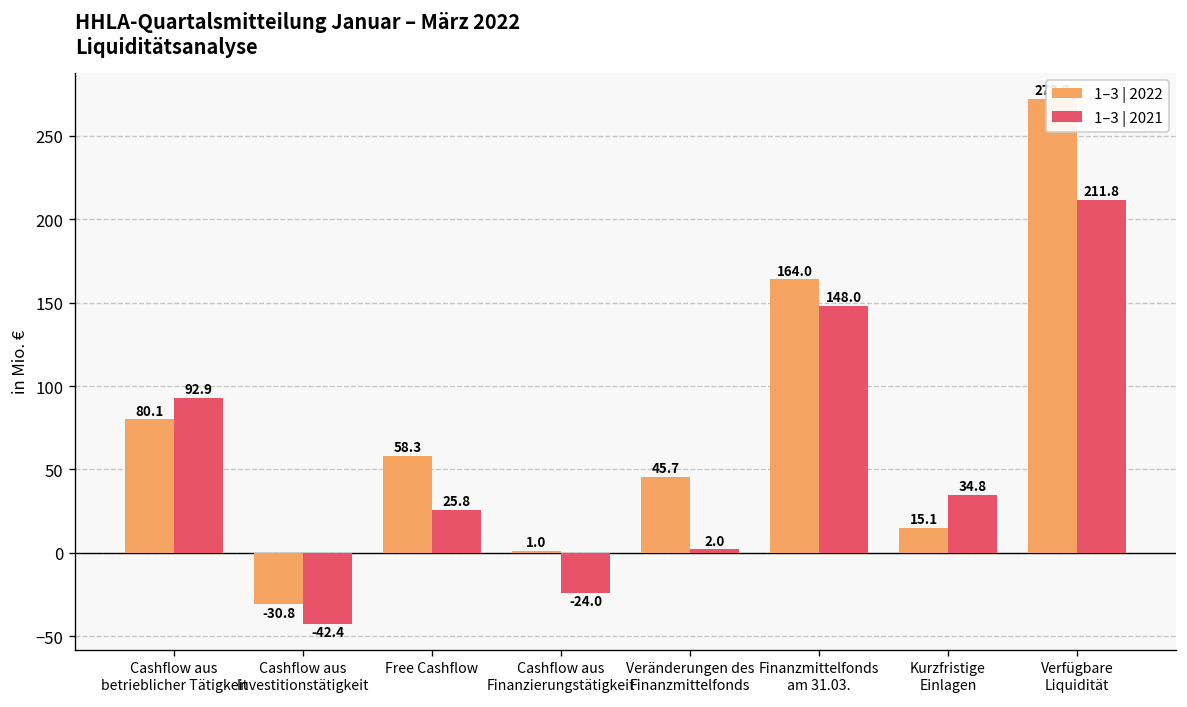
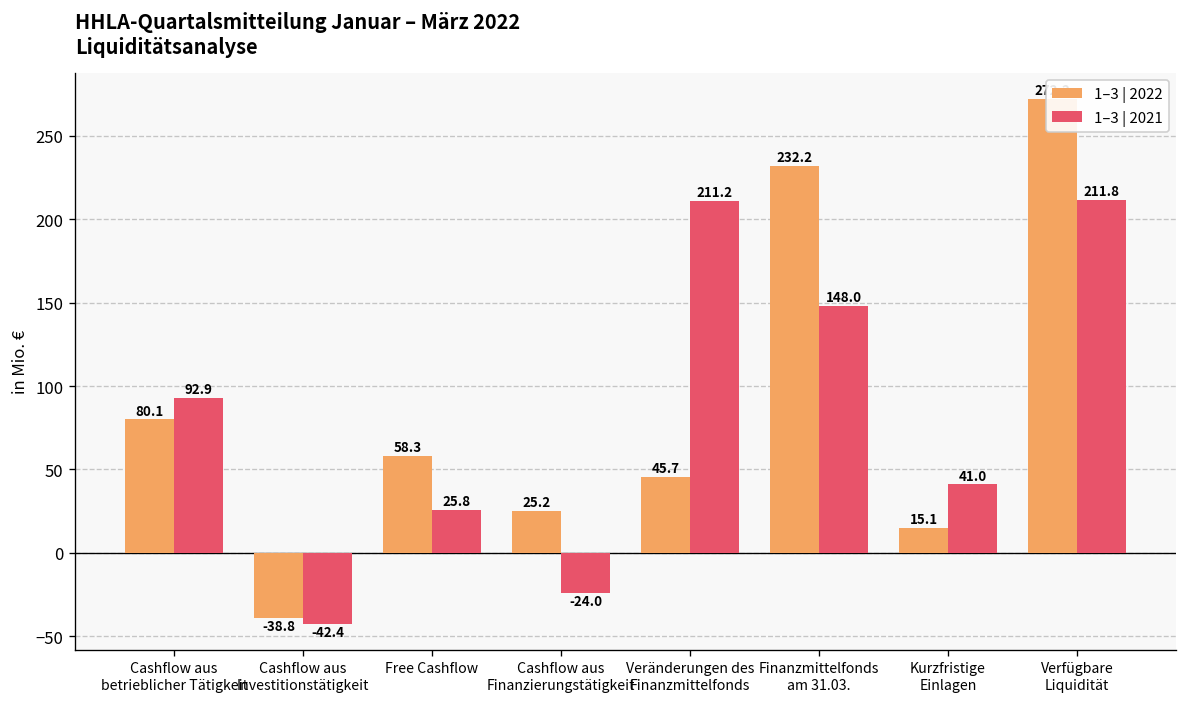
  {
    "1–3 | 2022": {
      "Cashflow aus betrieblicher Tätigkeit": 80.1,
-     "Cashflow aus Investitionstätigkeit": -30.8,
+     "Cashflow aus Investitionstätigkeit": -38.8,
      "Free Cashflow": 58.3,
-     "Cashflow aus Finanzierungstätigkeit": 1.0,
+     "Cashflow aus Finanzierungstätigkeit": 25.2,
      "Veränderungen des Finanzmittelfonds": 45.7,
-     "Finanzmittelfonds am 31.03.": 164.0,
+     "Finanzmittelfonds am 31.03.": 232.2,
      "Kurzfristige Einlagen": 15.1
    },
    "1–3 | 2021": {
      "Cashflow aus betrieblicher Tätigkeit": 92.9,
      "Cashflow aus Investitionstätigkeit": -42.4,
      "Free Cashflow": 25.8,
      "Cashflow aus Finanzierungstätigkeit": -24.0,
-     "Veränderungen des Finanzmittelfonds": 2.0,
+     "Veränderungen des Finanzmittelfonds": 211.2,
      "Finanzmittelfonds am 31.03.": 148.0,
-     "Kurzfristige Einlagen": 34.8,
+     "Kurzfristige Einlagen": 41.0,
      "Verfügbare Liquidität": 211.8
    }
  }
